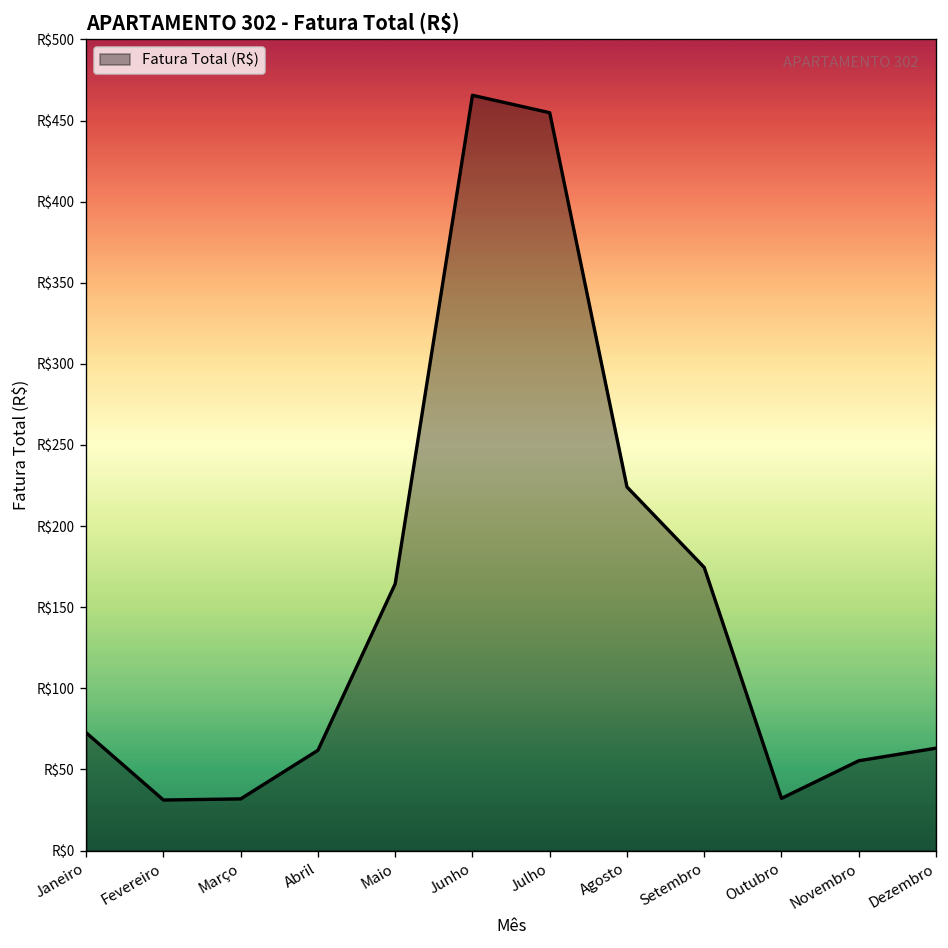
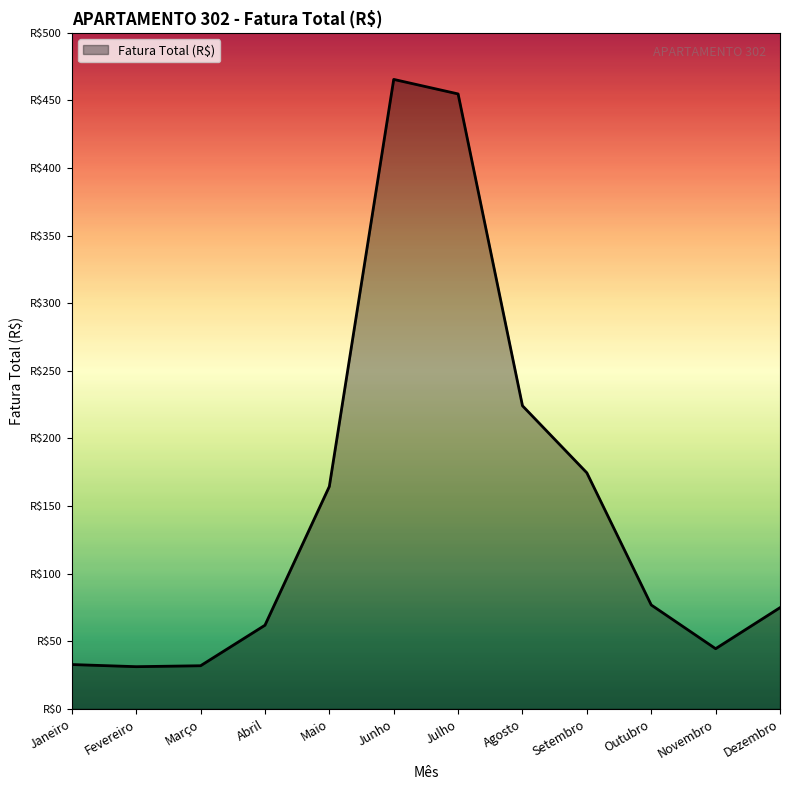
  {
-   "Janeiro": "R$73",
+   "Janeiro": "R$33",
    "Fevereiro": "R$31",
    "Março": "R$32",
    "Abril": "R$62",
    "Maio": "R$164",
    "Junho": "R$466",
    "Julho": "R$455",
    "Agosto": "R$224",
    "Setembro": "R$175",
-   "Outubro": "R$32",
-   "Novembro": "R$55",
-   "Dezembro": "R$63"
+   "Outubro": "R$77",
+   "Novembro": "R$44",
+   "Dezembro": "R$75"
  }
